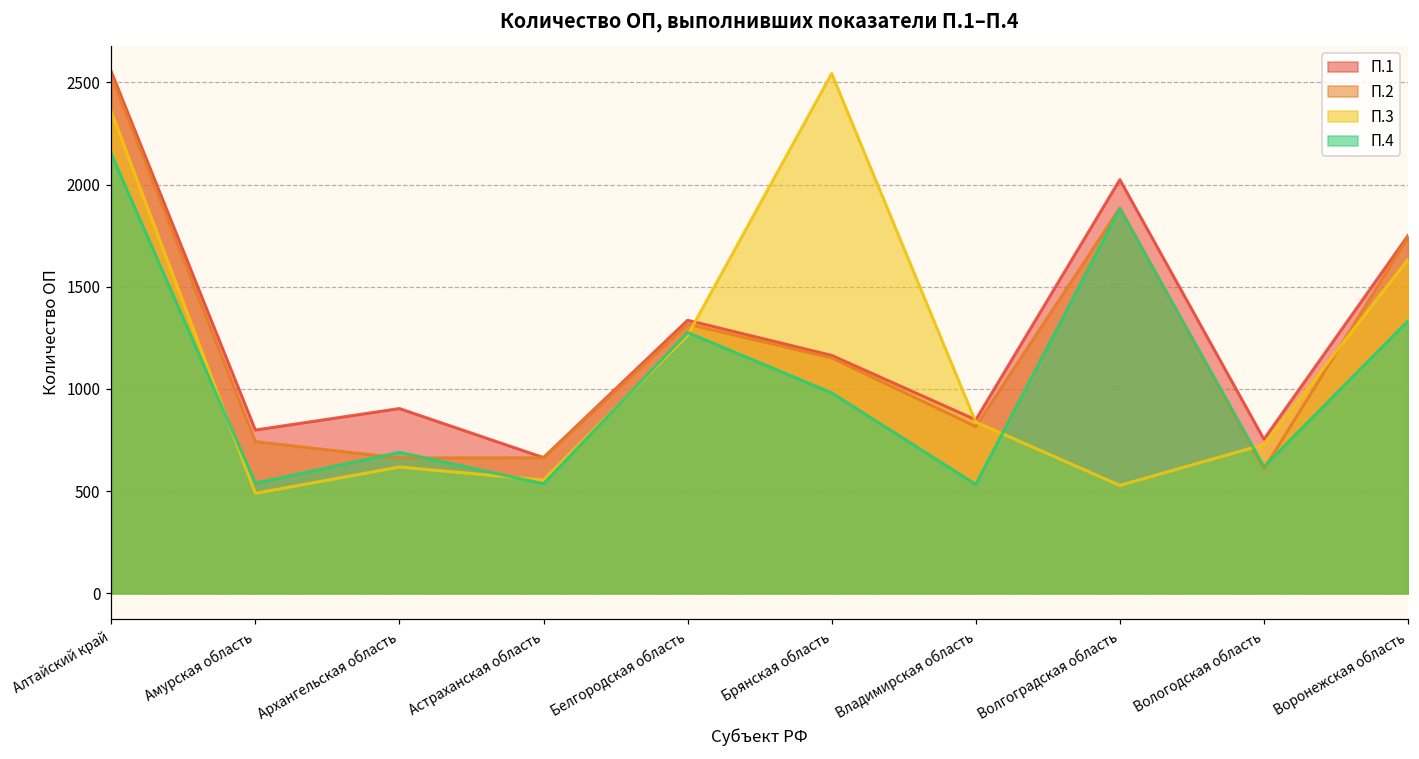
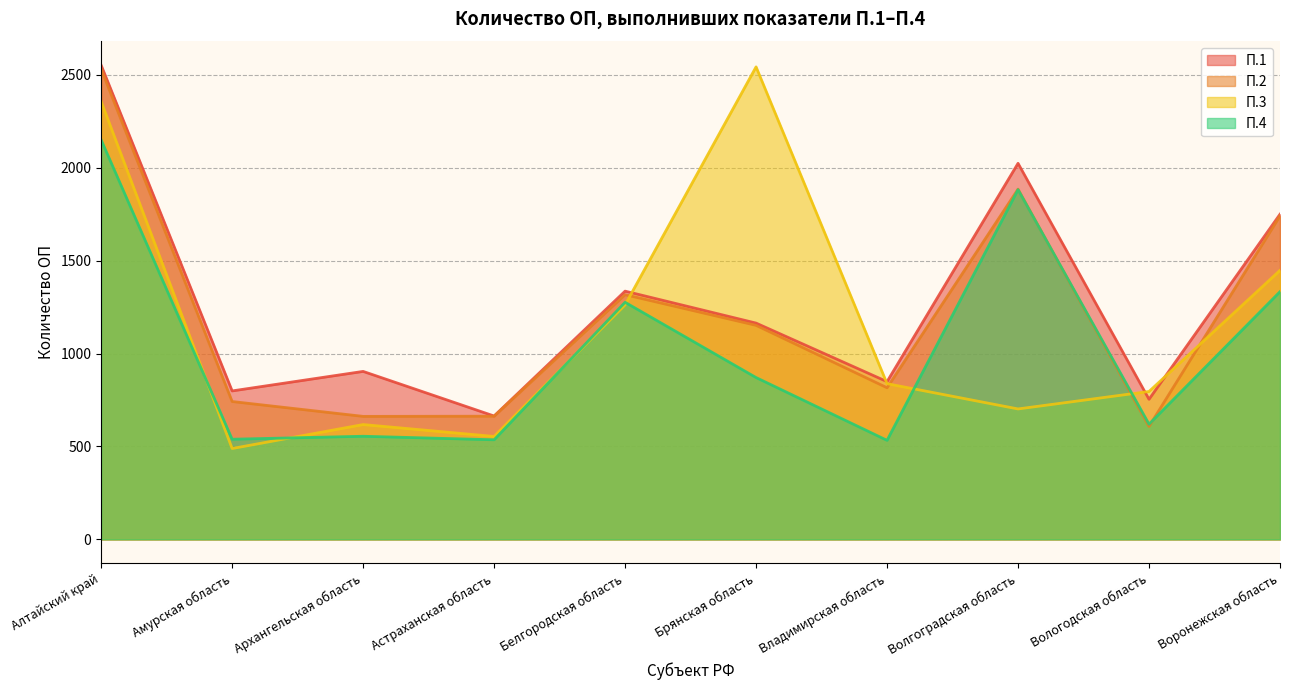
  {
    "П.3": {
      "Алтайский край": 2360,
      "Амурская область": 490,
      "Архангельская область": 620,
      "Астраханская область": 550,
      "Белгородская область": 1260,
      "Брянская область": 2540,
-     "Волгоградская область": 530,
-     "Вологодская область": 730,
-     "Воронежская область": 1630
+     "Волгоградская область": 700,
+     "Вологодская область": 800,
+     "Воронежская область": 1450
    },
    "П.4": {
      "Алтайский край": 2150,
      "Амурская область": 540,
-     "Архангельская область": 690,
+     "Архангельская область": 560,
      "Астраханская область": 540,
      "Белгородская область": 1280,
-     "Брянская область": 980,
+     "Брянская область": 870,
      "Владимирская область": 530,
      "Воронежская область": 1330
    }
  }
